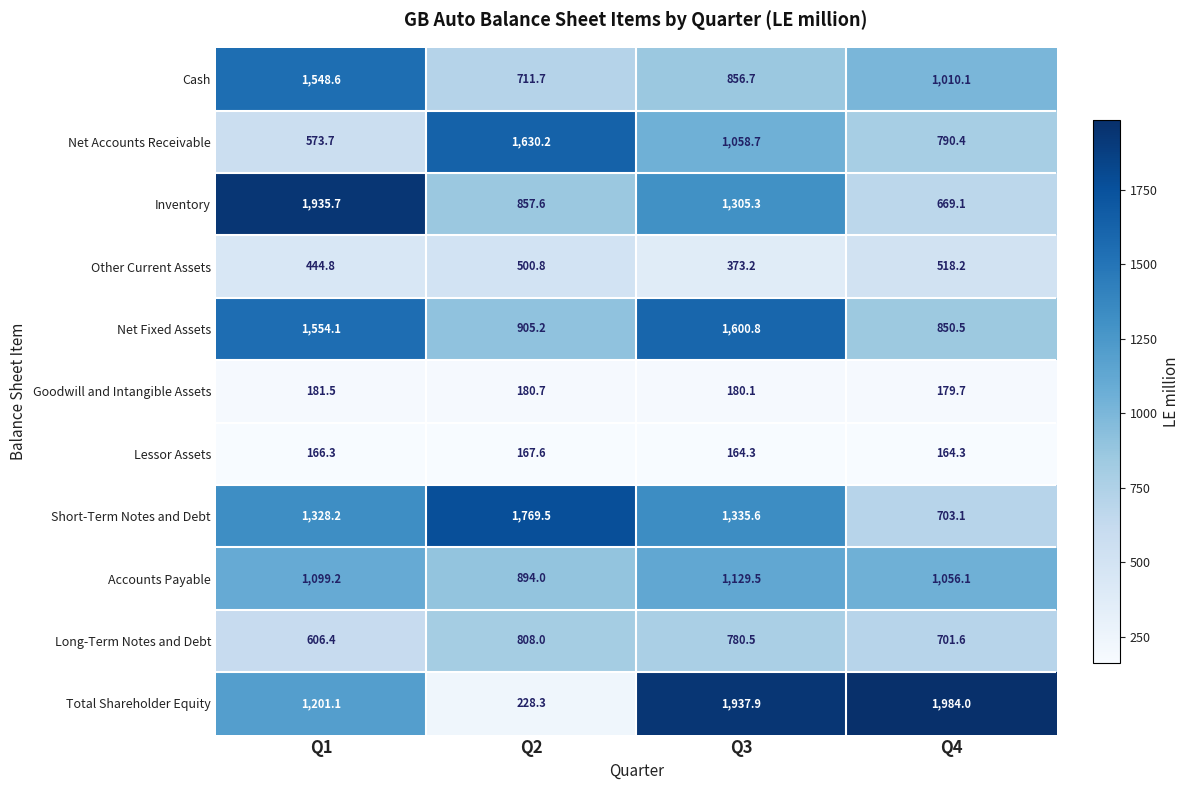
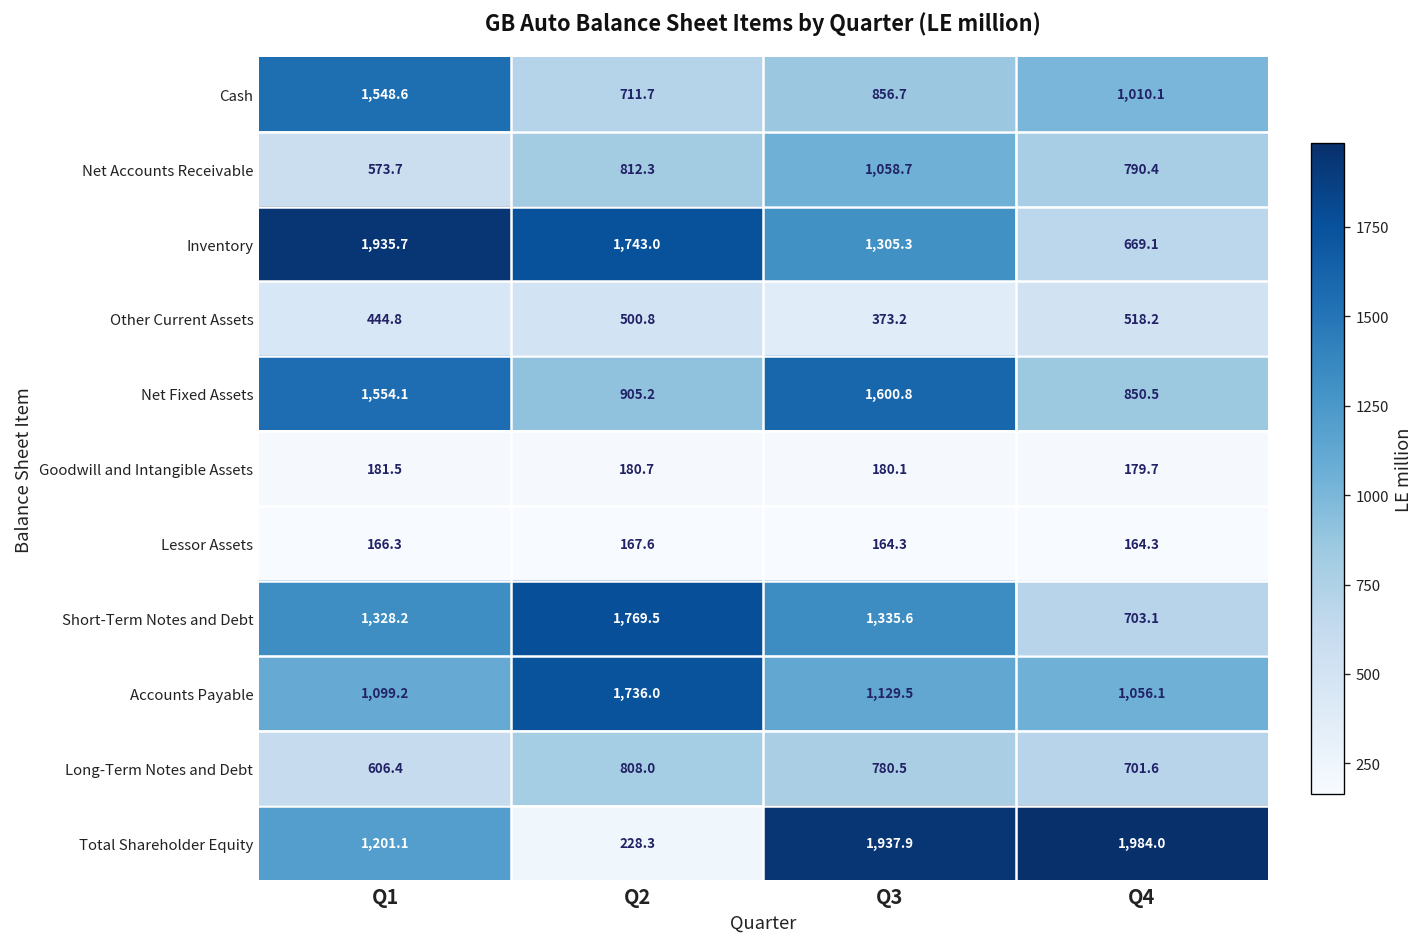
  {
    "Cash": {
      "Q1": "1,548.6",
      "Q2": "711.7",
      "Q3": "856.7",
      "Q4": "1,010.1"
    },
    "Net Accounts Receivable": {
      "Q1": "573.7",
-     "Q2": "1,630.2",
+     "Q2": "812.3",
      "Q3": "1,058.7",
      "Q4": "790.4"
    },
    "Inventory": {
      "Q1": "1,935.7",
-     "Q2": "857.6",
+     "Q2": "1,743.0",
      "Q3": "1,305.3",
      "Q4": "669.1"
    },
    "Other Current Assets": {
      "Q1": "444.8",
      "Q2": "500.8",
      "Q3": "373.2",
      "Q4": "518.2"
    },
    "Net Fixed Assets": {
      "Q1": "1,554.1",
      "Q2": "905.2",
      "Q3": "1,600.8",
      "Q4": "850.5"
    },
    "Goodwill and Intangible Assets": {
      "Q1": "181.5",
      "Q2": "180.7",
      "Q3": "180.1",
      "Q4": "179.7"
    },
    "Lessor Assets": {
      "Q1": "166.3",
      "Q2": "167.6",
      "Q3": "164.3",
      "Q4": "164.3"
    },
    "Short-Term Notes and Debt": {
      "Q1": "1,328.2",
      "Q2": "1,769.5",
      "Q3": "1,335.6",
      "Q4": "703.1"
    },
    "Accounts Payable": {
      "Q1": "1,099.2",
-     "Q2": "894.0",
+     "Q2": "1,736.0",
      "Q3": "1,129.5",
      "Q4": "1,056.1"
    },
    "Long-Term Notes and Debt": {
      "Q1": "606.4",
      "Q2": "808.0",
      "Q3": "780.5",
      "Q4": "701.6"
    },
    "Total Shareholder Equity": {
      "Q1": "1,201.1",
      "Q2": "228.3",
      "Q3": "1,937.9",
      "Q4": "1,984.0"
    }
  }
